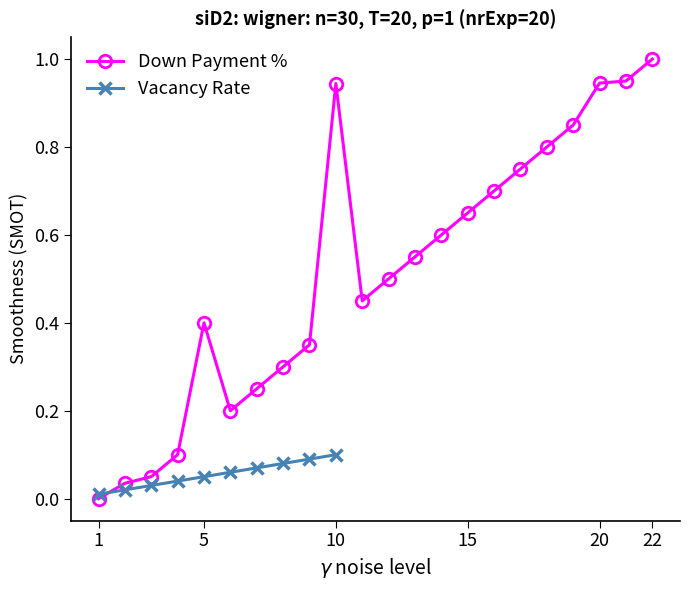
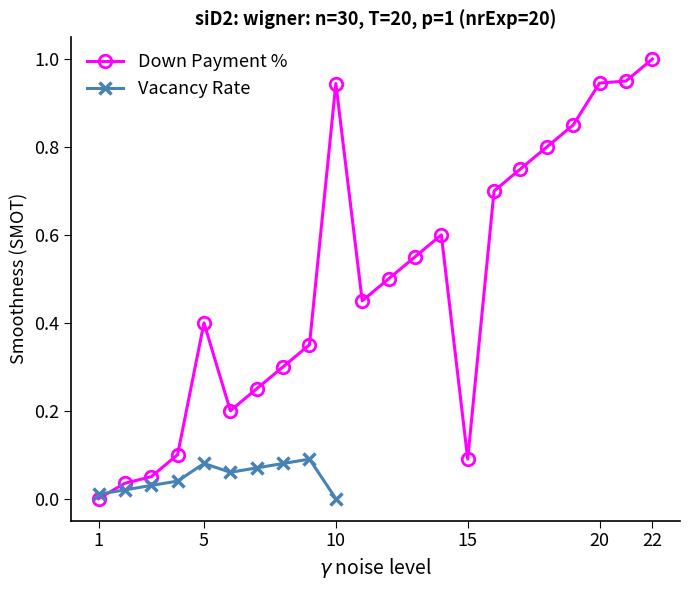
  {
    "Down Payment %": {
      "1": 0.00,
      "5": 0.40,
      "10": 0.94,
-     "15": 0.65,
+     "15": 0.09,
      "20": 0.95,
      "22": 1.00
    },
    "Vacancy Rate": {
      "1": 0.01,
-     "5": 0.05,
-     "10": 0.1
+     "5": 0.08,
+     "10": 0.0
    }
  }
